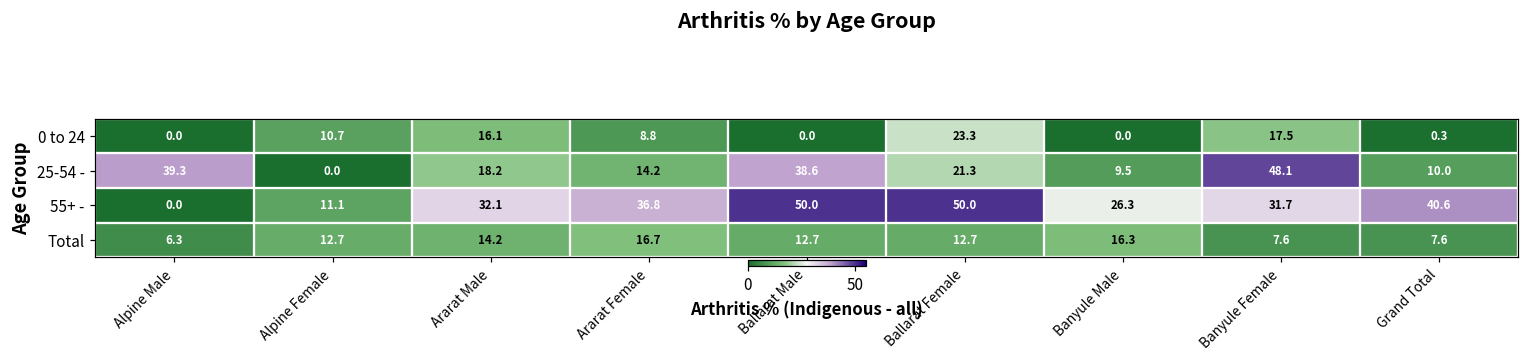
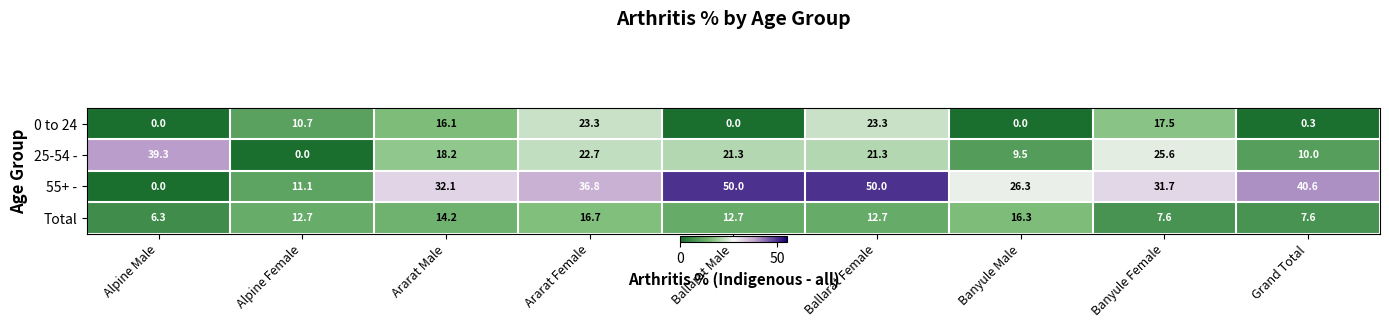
  {
    "0 to 24": {
      "Alpine Male": 0.0,
      "Alpine Female": 10.7,
      "Ararat Male": 16.1,
-     "Ararat Female": 8.8,
+     "Ararat Female": 23.3,
      "Ballarat Male": 0.0,
      "Ballarat Female": 23.3,
      "Banyule Male": 0.0,
      "Banyule Female": 17.5,
      "Grand Total": 0.3
    },
    "25-54 -": {
      "Alpine Male": 39.3,
      "Alpine Female": 0.0,
      "Ararat Male": 18.2,
-     "Ararat Female": 14.2,
-     "Ballarat Male": 38.6,
+     "Ararat Female": 22.7,
+     "Ballarat Male": 21.3,
      "Ballarat Female": 21.3,
      "Banyule Male": 9.5,
-     "Banyule Female": 48.1,
+     "Banyule Female": 25.6,
      "Grand Total": 10.0
    },
    "55+ -": {
      "Alpine Male": 0.0,
      "Alpine Female": 11.1,
      "Ararat Male": 32.1,
      "Ararat Female": 36.8,
      "Ballarat Male": 50.0,
      "Ballarat Female": 50.0,
      "Banyule Male": 26.3,
      "Banyule Female": 31.7,
      "Grand Total": 40.6
    },
    "Total": {
      "Alpine Male": 6.3,
      "Alpine Female": 12.7,
      "Ararat Male": 14.2,
      "Ararat Female": 16.7,
      "Ballarat Male": 12.7,
      "Ballarat Female": 12.7,
      "Banyule Male": 16.3,
      "Banyule Female": 7.6,
      "Grand Total": 7.6
    }
  }
